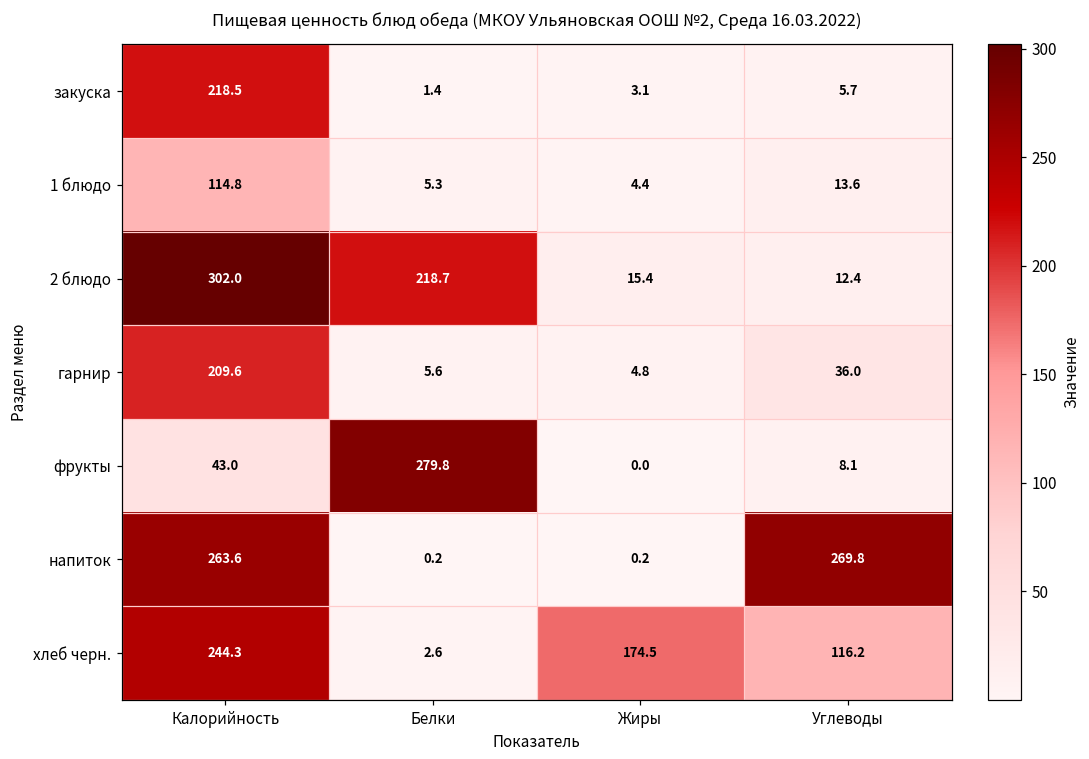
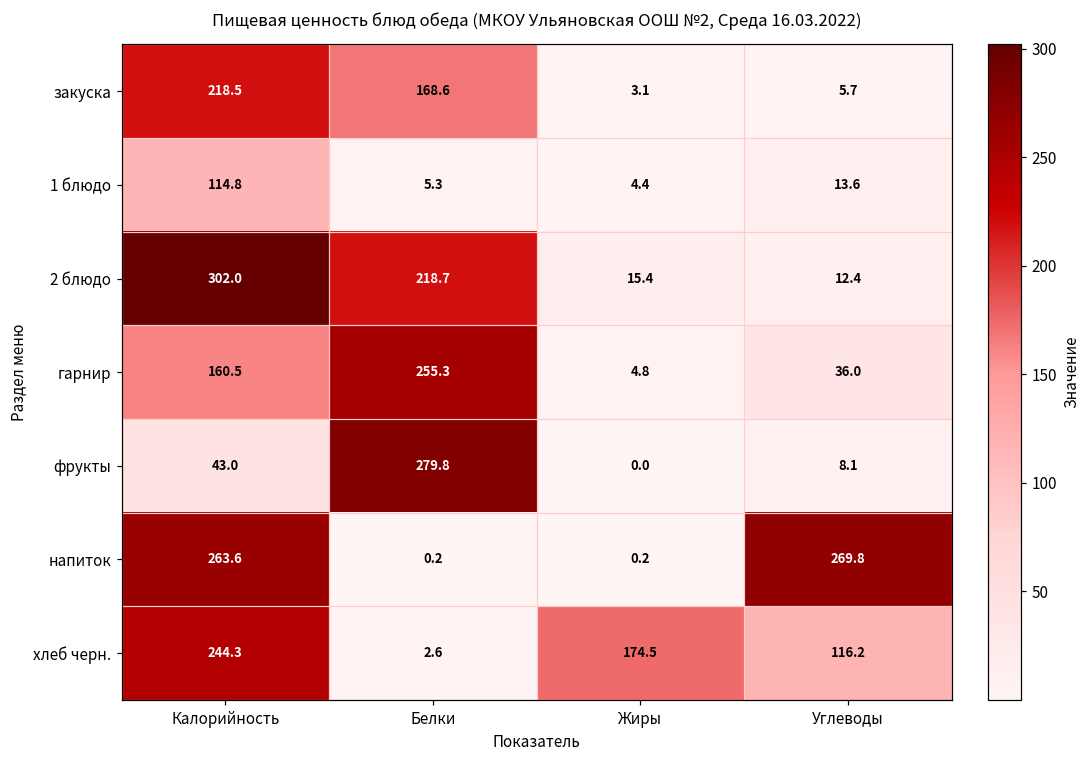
  {
    "закуска": {
      "Калорийность": 218.5,
-     "Белки": 1.4,
+     "Белки": 168.6,
      "Жиры": 3.1,
      "Углеводы": 5.7
    },
    "1 блюдо": {
      "Калорийность": 114.8,
      "Белки": 5.3,
      "Жиры": 4.4,
      "Углеводы": 13.6
    },
    "2 блюдо": {
      "Калорийность": 302.0,
      "Белки": 218.7,
      "Жиры": 15.4,
      "Углеводы": 12.4
    },
    "гарнир": {
-     "Калорийность": 209.6,
-     "Белки": 5.6,
+     "Калорийность": 160.5,
+     "Белки": 255.3,
      "Жиры": 4.8,
      "Углеводы": 36.0
    },
    "фрукты": {
      "Калорийность": 43.0,
      "Белки": 279.8,
      "Жиры": 0.0,
      "Углеводы": 8.1
    },
    "напиток": {
      "Калорийность": 263.6,
      "Белки": 0.2,
      "Жиры": 0.2,
      "Углеводы": 269.8
    },
    "хлеб черн.": {
      "Калорийность": 244.3,
      "Белки": 2.6,
      "Жиры": 174.5,
      "Углеводы": 116.2
    }
  }
